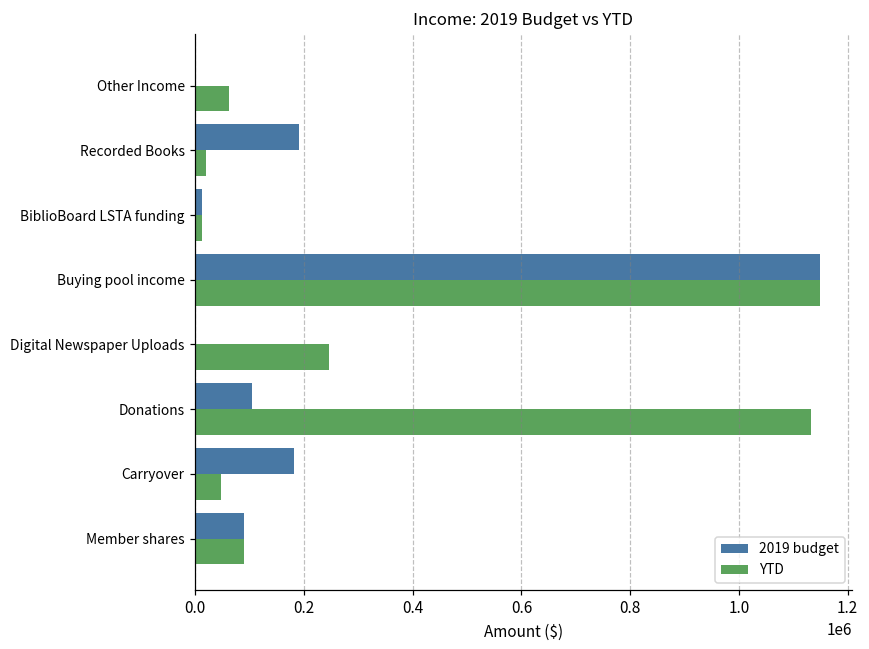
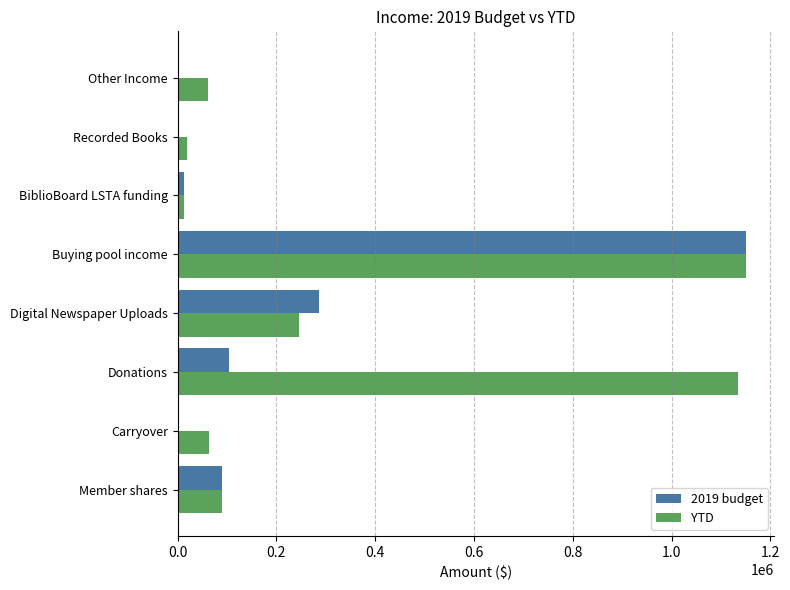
  {
    "2019 budget": {
      "Other Income": 0,
-     "Recorded Books": 190000,
+     "Recorded Books": 0,
      "BiblioBoard LSTA funding": 10000,
      "Buying pool income": 1150000,
-     "Digital Newspaper Uploads": 0,
+     "Digital Newspaper Uploads": 290000,
      "Donations": 100000,
-     "Carryover": 180000,
+     "Carryover": 0,
      "Member shares": 90000
    },
    "YTD": {
      "Other Income": 60000,
      "Recorded Books": 20000,
      "BiblioBoard LSTA funding": 10000,
      "Buying pool income": 1150000,
      "Digital Newspaper Uploads": 250000,
      "Donations": 1130000,
-     "Carryover": 50000,
+     "Carryover": 60000,
      "Member shares": 90000
    }
  }
